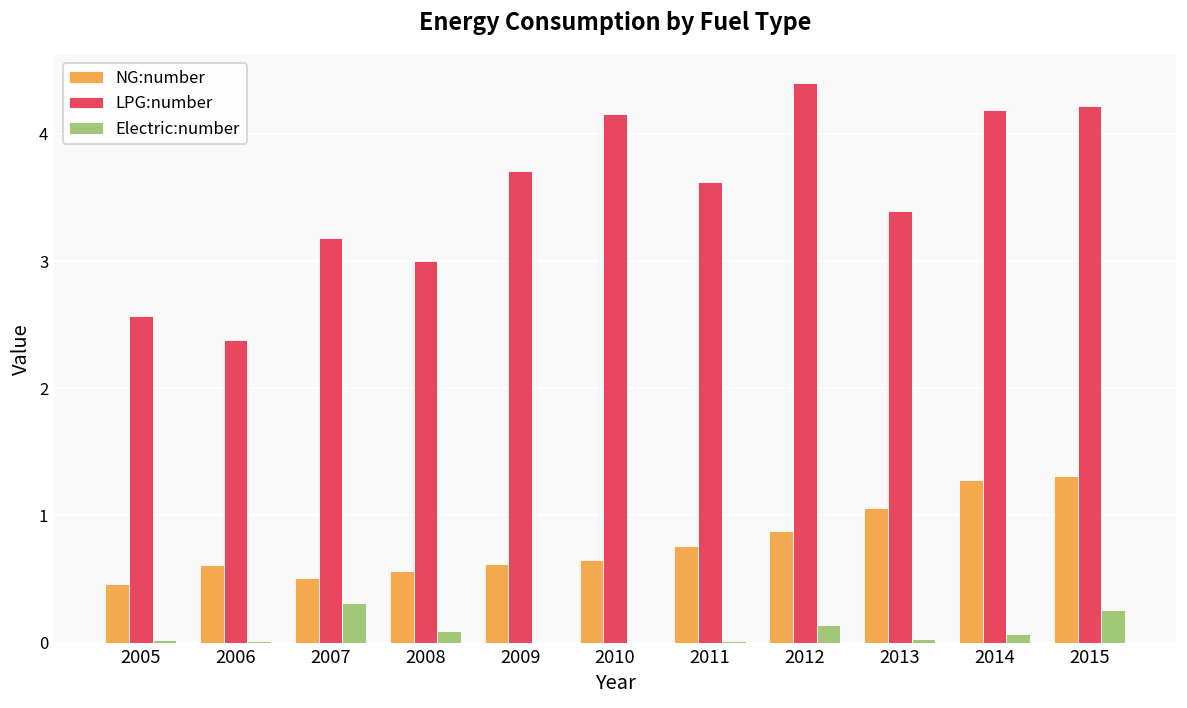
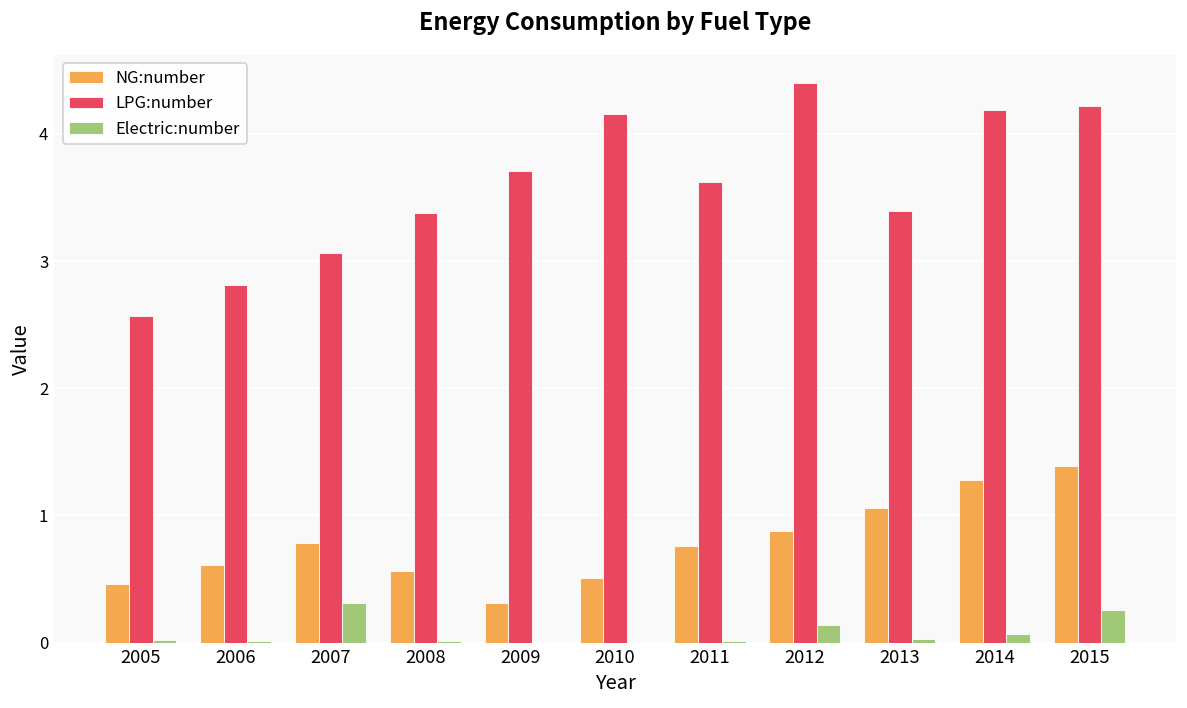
  {
    "NG:number": {
      "2005": 0.46,
      "2006": 0.61,
-     "2007": 0.51,
+     "2007": 0.78,
      "2008": 0.56,
-     "2009": 0.62,
-     "2010": 0.65,
+     "2009": 0.31,
+     "2010": 0.51,
      "2011": 0.76,
      "2012": 0.88,
      "2013": 1.06,
      "2014": 1.28,
-     "2015": 1.31
+     "2015": 1.39
    },
    "LPG:number": {
      "2005": 2.57,
-     "2006": 2.38,
-     "2007": 3.18,
-     "2008": 3.00,
+     "2006": 2.81,
+     "2007": 3.06,
+     "2008": 3.38,
      "2009": 3.71,
      "2010": 4.16,
      "2011": 3.62,
      "2012": 4.40,
      "2013": 3.39,
      "2014": 4.19,
      "2015": 4.22
    },
    "Electric:number": {
      "2007": 0.31,
-     "2008": 0.09,
+     "2008": 0.01,
      "2009": 0.00,
      "2010": 0.00,
      "2012": 0.14,
      "2013": 0.03,
      "2014": 0.07,
      "2015": 0.26
    }
  }
